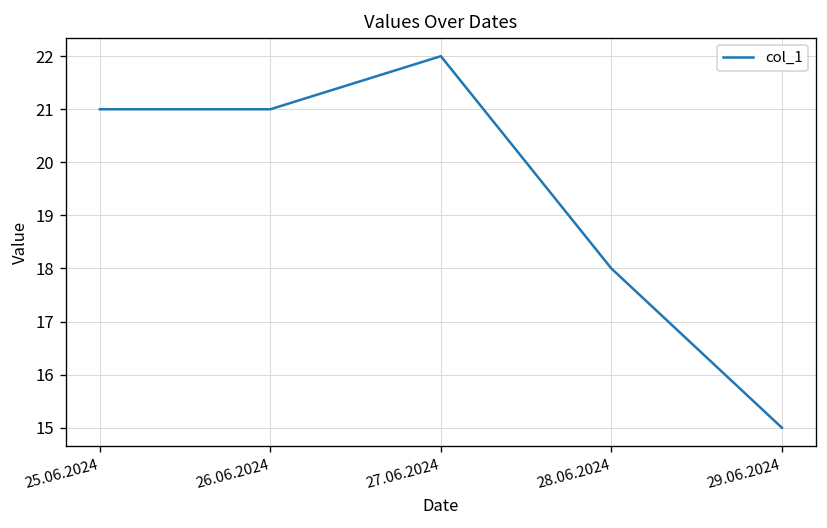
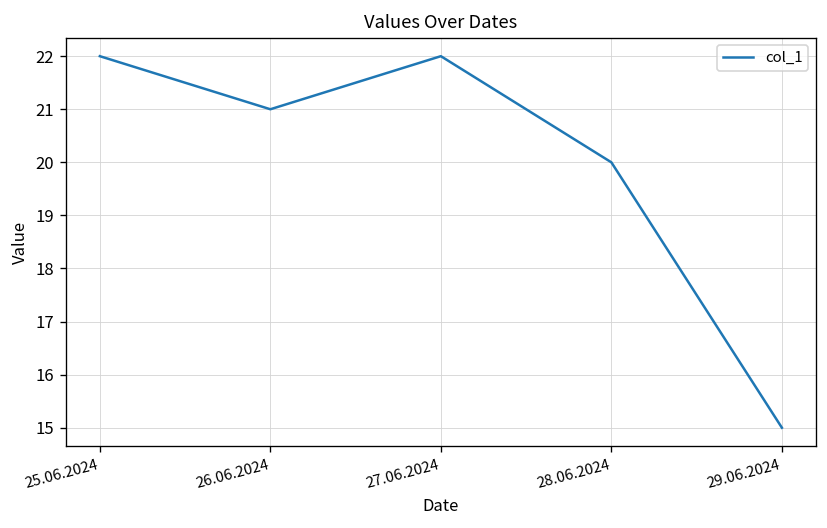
  {
-   "25.06.2024": 21,
+   "25.06.2024": 22,
    "26.06.2024": 21,
    "27.06.2024": 22,
-   "28.06.2024": 18,
+   "28.06.2024": 20,
    "29.06.2024": 15
  }
